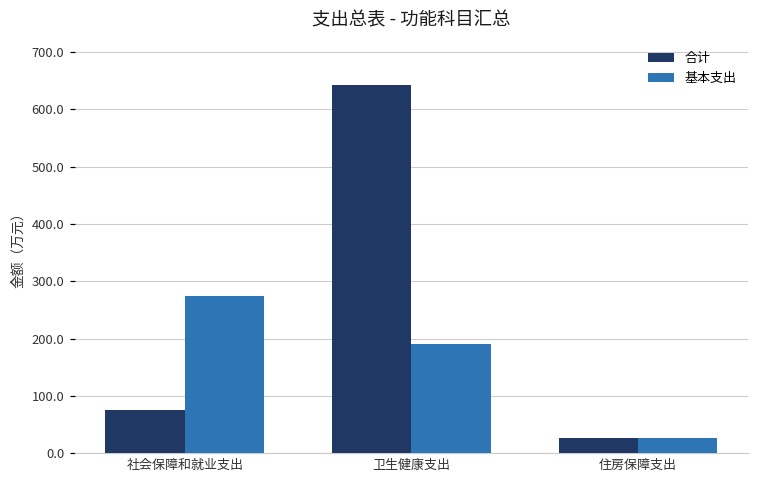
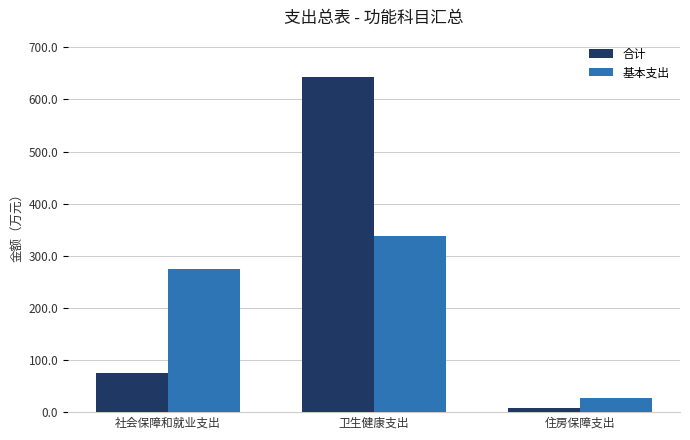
  {
    "合计": {
      "社会保障和就业支出": 80,
      "卫生健康支出": 640,
-     "住房保障支出": 30
+     "住房保障支出": 10
    },
    "基本支出": {
      "社会保障和就业支出": 270,
-     "卫生健康支出": 190,
+     "卫生健康支出": 340,
      "住房保障支出": 30
    }
  }
